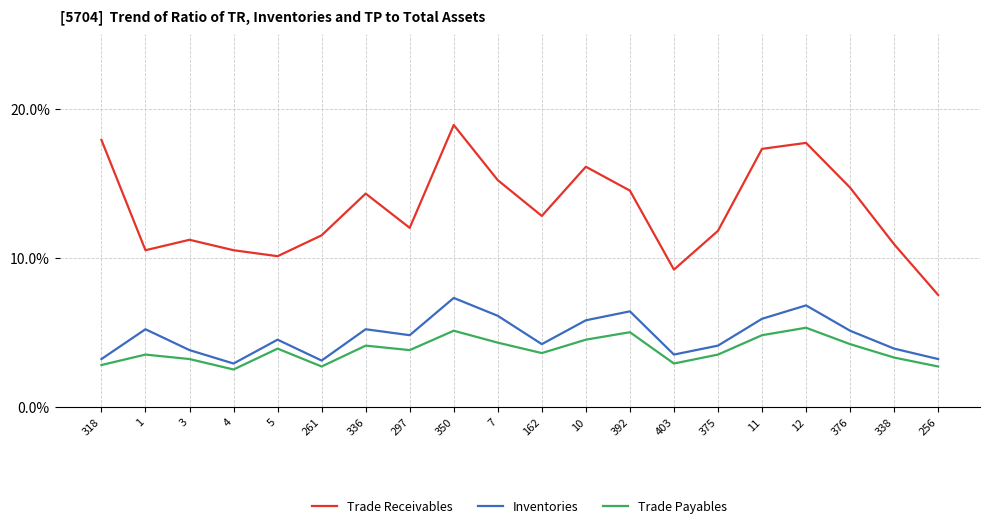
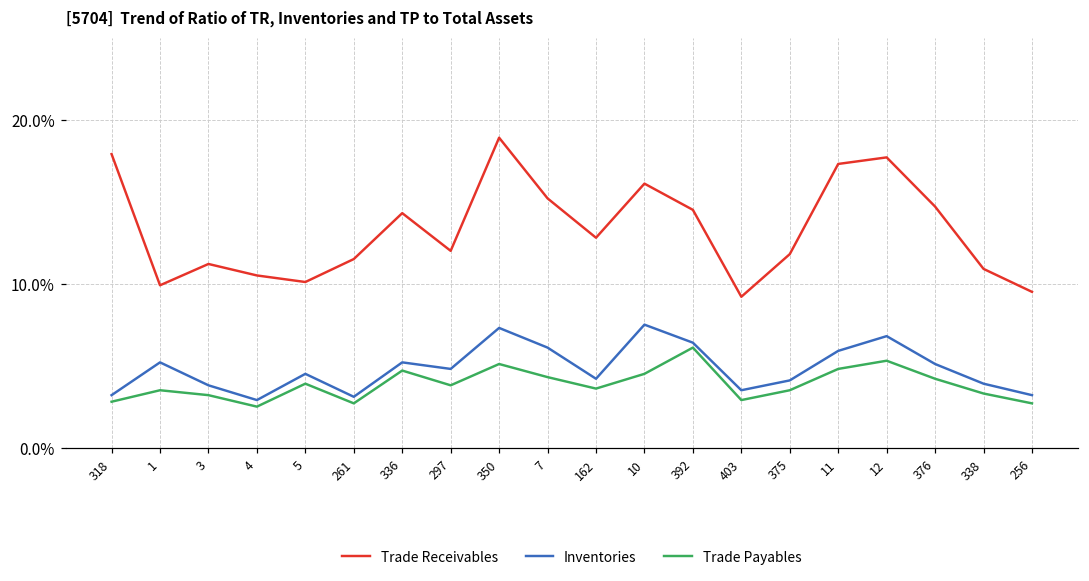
  {
    "Trade Receivables": {
      "318": "17.9%",
-     "1": "10.5%",
+     "1": "9.9%",
      "3": "11.2%",
      "4": "10.5%",
      "5": "10.1%",
      "261": "11.5%",
      "336": "14.3%",
      "297": "12.0%",
      "350": "18.9%",
      "7": "15.2%",
      "162": "12.8%",
      "10": "16.1%",
      "392": "14.5%",
      "403": "9.2%",
      "375": "11.8%",
      "11": "17.3%",
      "12": "17.7%",
      "376": "14.7%",
      "338": "10.9%",
-     "256": "7.5%"
+     "256": "9.5%"
    },
    "Inventories": {
      "318": "3.2%",
      "1": "5.2%",
      "3": "3.8%",
      "4": "2.9%",
      "5": "4.5%",
      "261": "3.1%",
      "336": "5.2%",
      "297": "4.8%",
      "350": "7.3%",
      "7": "6.1%",
      "162": "4.2%",
-     "10": "5.8%",
+     "10": "7.5%",
      "392": "6.4%",
      "403": "3.5%",
      "375": "4.1%",
      "11": "5.9%",
      "12": "6.8%",
      "376": "5.1%",
      "338": "3.9%",
      "256": "3.2%"
    },
    "Trade Payables": {
      "318": "2.8%",
      "1": "3.5%",
      "3": "3.2%",
      "4": "2.5%",
      "5": "3.9%",
      "261": "2.7%",
-     "336": "4.1%",
+     "336": "4.7%",
      "297": "3.8%",
      "350": "5.1%",
      "7": "4.3%",
      "162": "3.6%",
      "10": "4.5%",
-     "392": "5.0%",
+     "392": "6.1%",
      "403": "2.9%",
      "375": "3.5%",
      "11": "4.8%",
      "12": "5.3%",
      "376": "4.2%",
      "338": "3.3%",
      "256": "2.7%"
    }
  }
